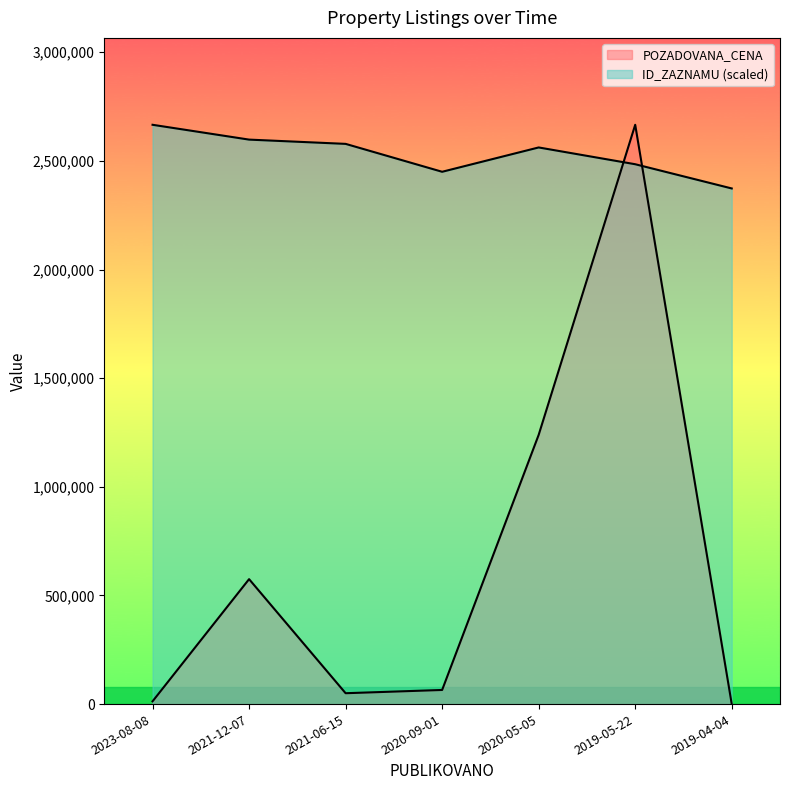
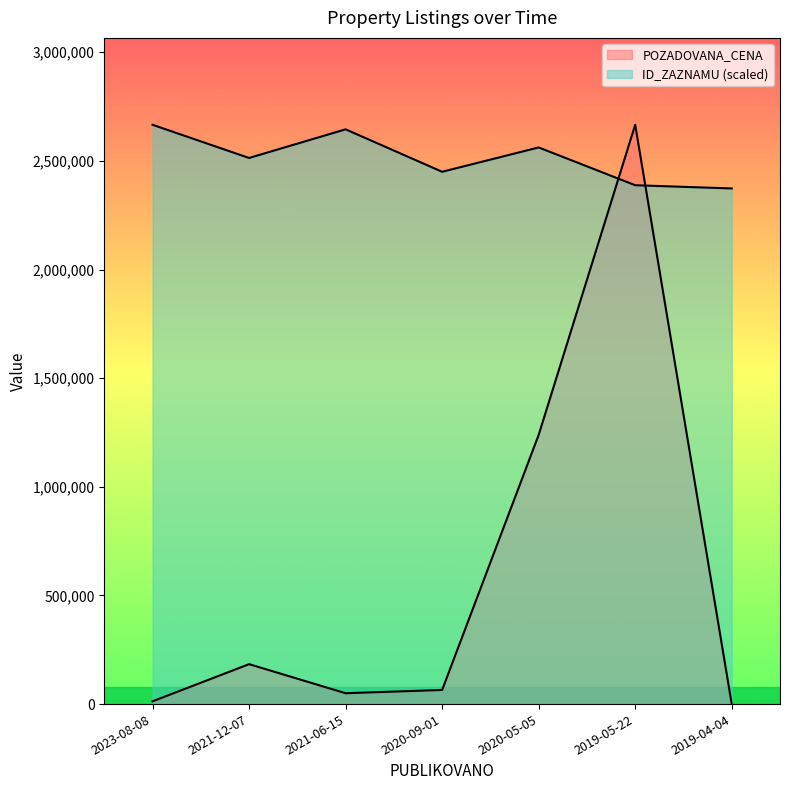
  {
    "POZADOVANA_CENA": {
-     "2021-12-07": "580,000",
+     "2021-12-07": "180,000",
      "2020-05-05": "1,240,000",
      "2019-05-22": "2,670,000"
    },
    "ID_ZAZNAMU (scaled)": {
      "2023-08-08": "2,670,000",
-     "2021-12-07": "2,600,000",
-     "2021-06-15": "2,580,000",
+     "2021-12-07": "2,510,000",
+     "2021-06-15": "2,650,000",
      "2020-09-01": "2,450,000",
      "2020-05-05": "2,560,000",
-     "2019-05-22": "2,480,000",
+     "2019-05-22": "2,390,000",
      "2019-04-04": "2,370,000"
    }
  }
